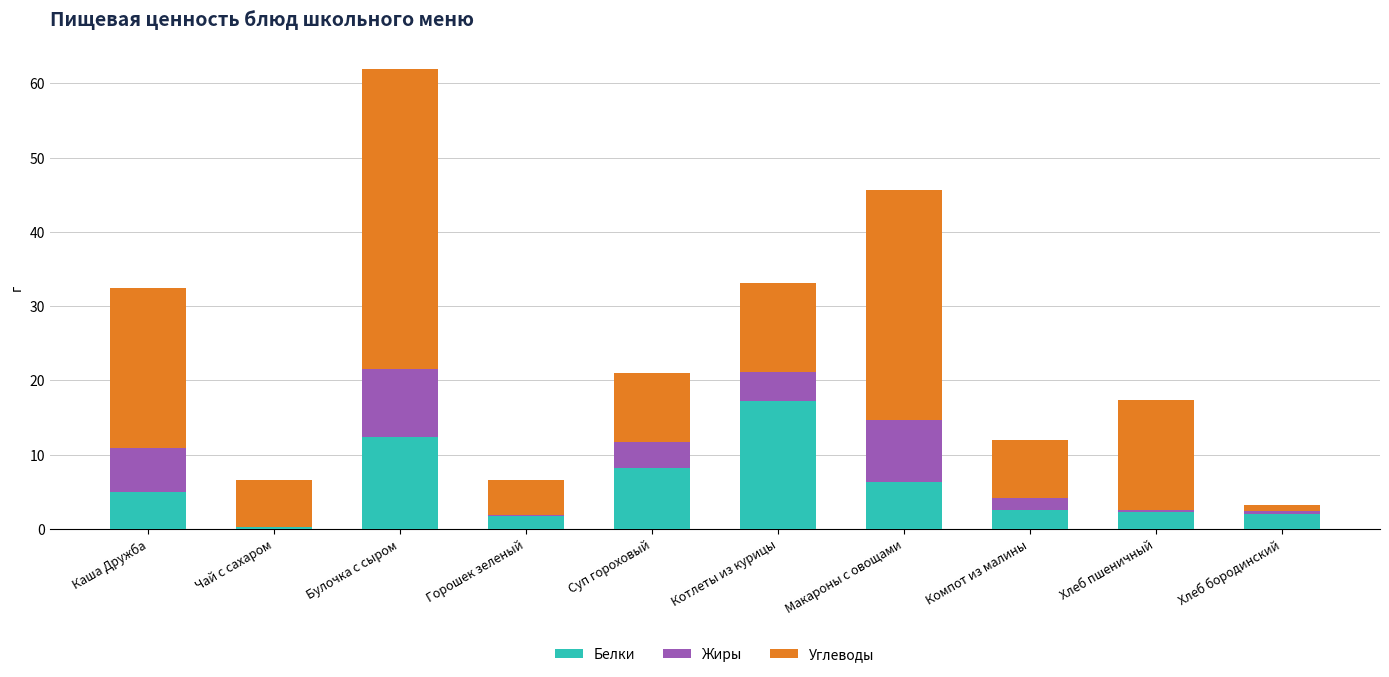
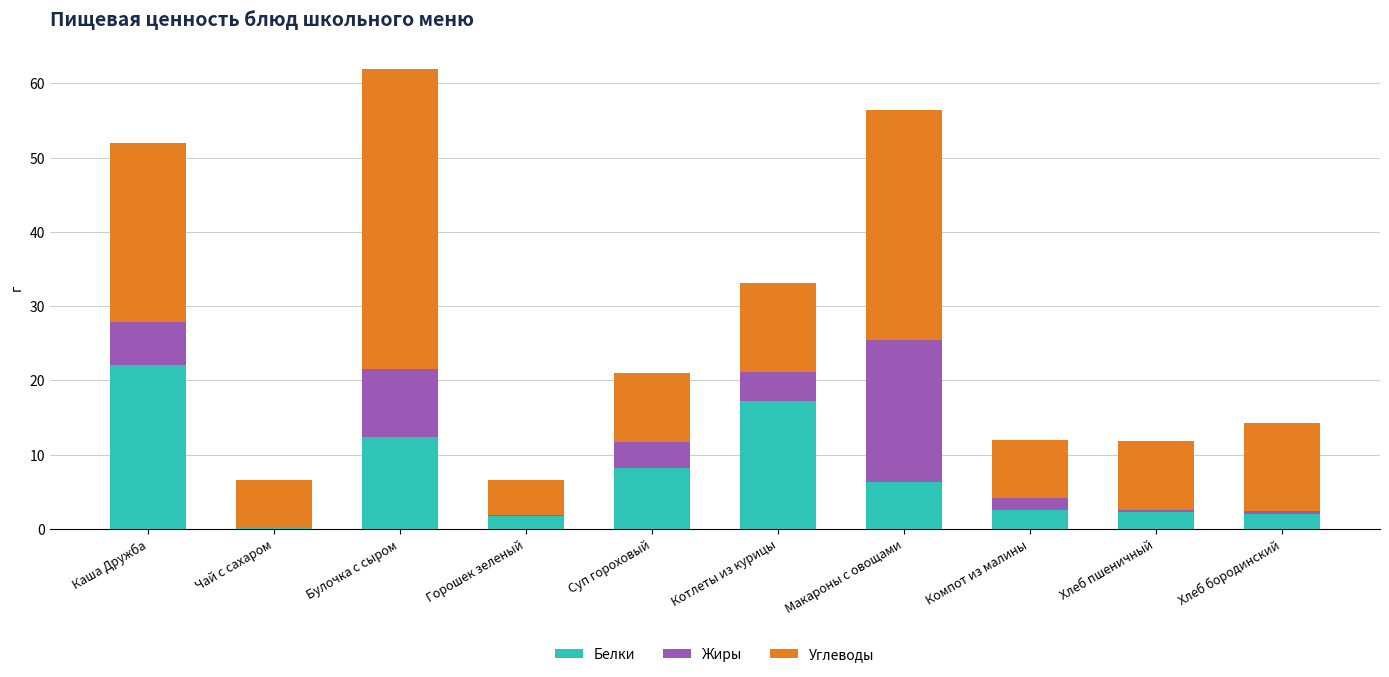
  {
    "Белки": {
-     "Каша Дружба": 5,
+     "Каша Дружба": 22,
      "Булочка с сыром": 12,
      "Горошек зеленый": 2,
      "Суп гороховый": 8,
      "Котлеты из курицы": 17,
      "Макароны с овощами": 6,
      "Компот из малины": 3,
      "Хлеб пшеничный": 2,
      "Хлеб бородинский": 2
    },
    "Жиры": {
      "Каша Дружба": 6,
      "Чай с сахаром": 0,
      "Булочка с сыром": 9,
      "Суп гороховый": 4,
      "Котлеты из курицы": 4,
-     "Макароны с овощами": 8,
+     "Макароны с овощами": 19,
      "Компот из малины": 2,
      "Хлеб бородинский": 0
    },
    "Углеводы": {
-     "Каша Дружба": 22,
+     "Каша Дружба": 24,
      "Чай с сахаром": 6,
      "Булочка с сыром": 40,
      "Горошек зеленый": 5,
      "Суп гороховый": 9,
      "Котлеты из курицы": 12,
      "Макароны с овощами": 31,
      "Компот из малины": 8,
-     "Хлеб пшеничный": 15,
-     "Хлеб бородинский": 1
+     "Хлеб пшеничный": 9,
+     "Хлеб бородинский": 12
    }
  }
